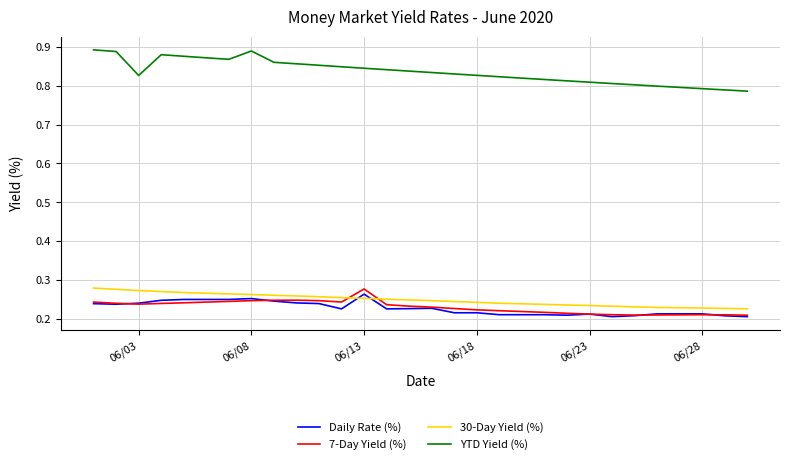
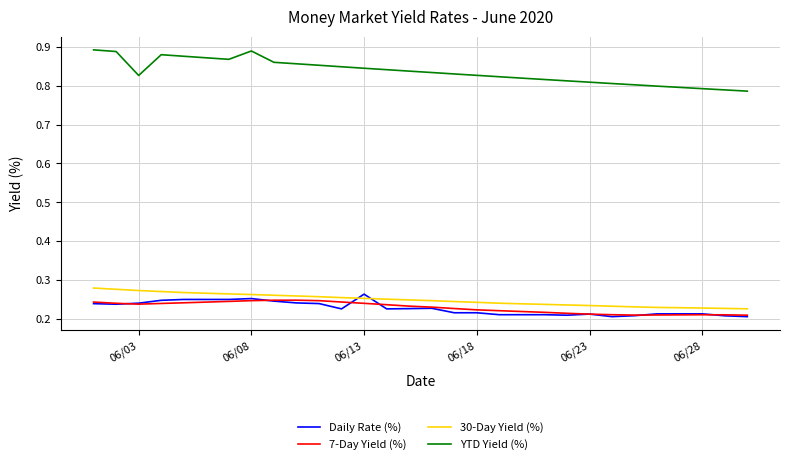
  {
    "Daily Rate (%)": {
      "06/13": 0.26,
      "06/18": 0.22
    },
    "7-Day Yield (%)": {
-     "06/13": 0.28,
+     "06/13": 0.24,
      "06/18": 0.22
    },
    "30-Day Yield (%)": {
      "06/03": 0.27,
      "06/08": 0.26,
      "06/13": 0.25,
      "06/18": 0.24,
      "06/23": 0.23,
      "06/28": 0.23
    },
    "YTD Yield (%)": {
      "06/03": 0.83,
      "06/08": 0.89,
      "06/13": 0.85,
      "06/18": 0.83,
      "06/23": 0.81,
      "06/28": 0.79
    }
  }
